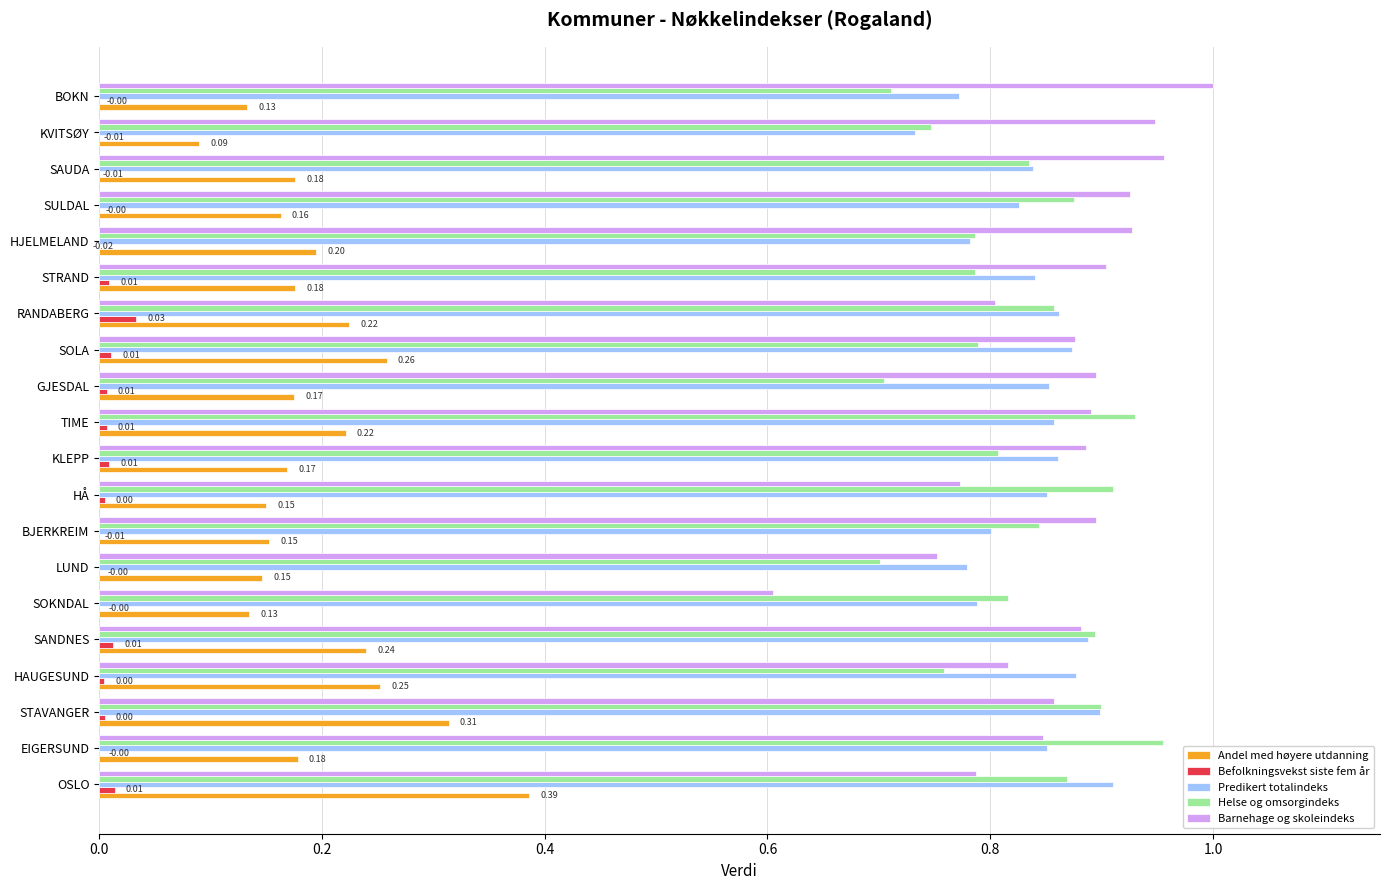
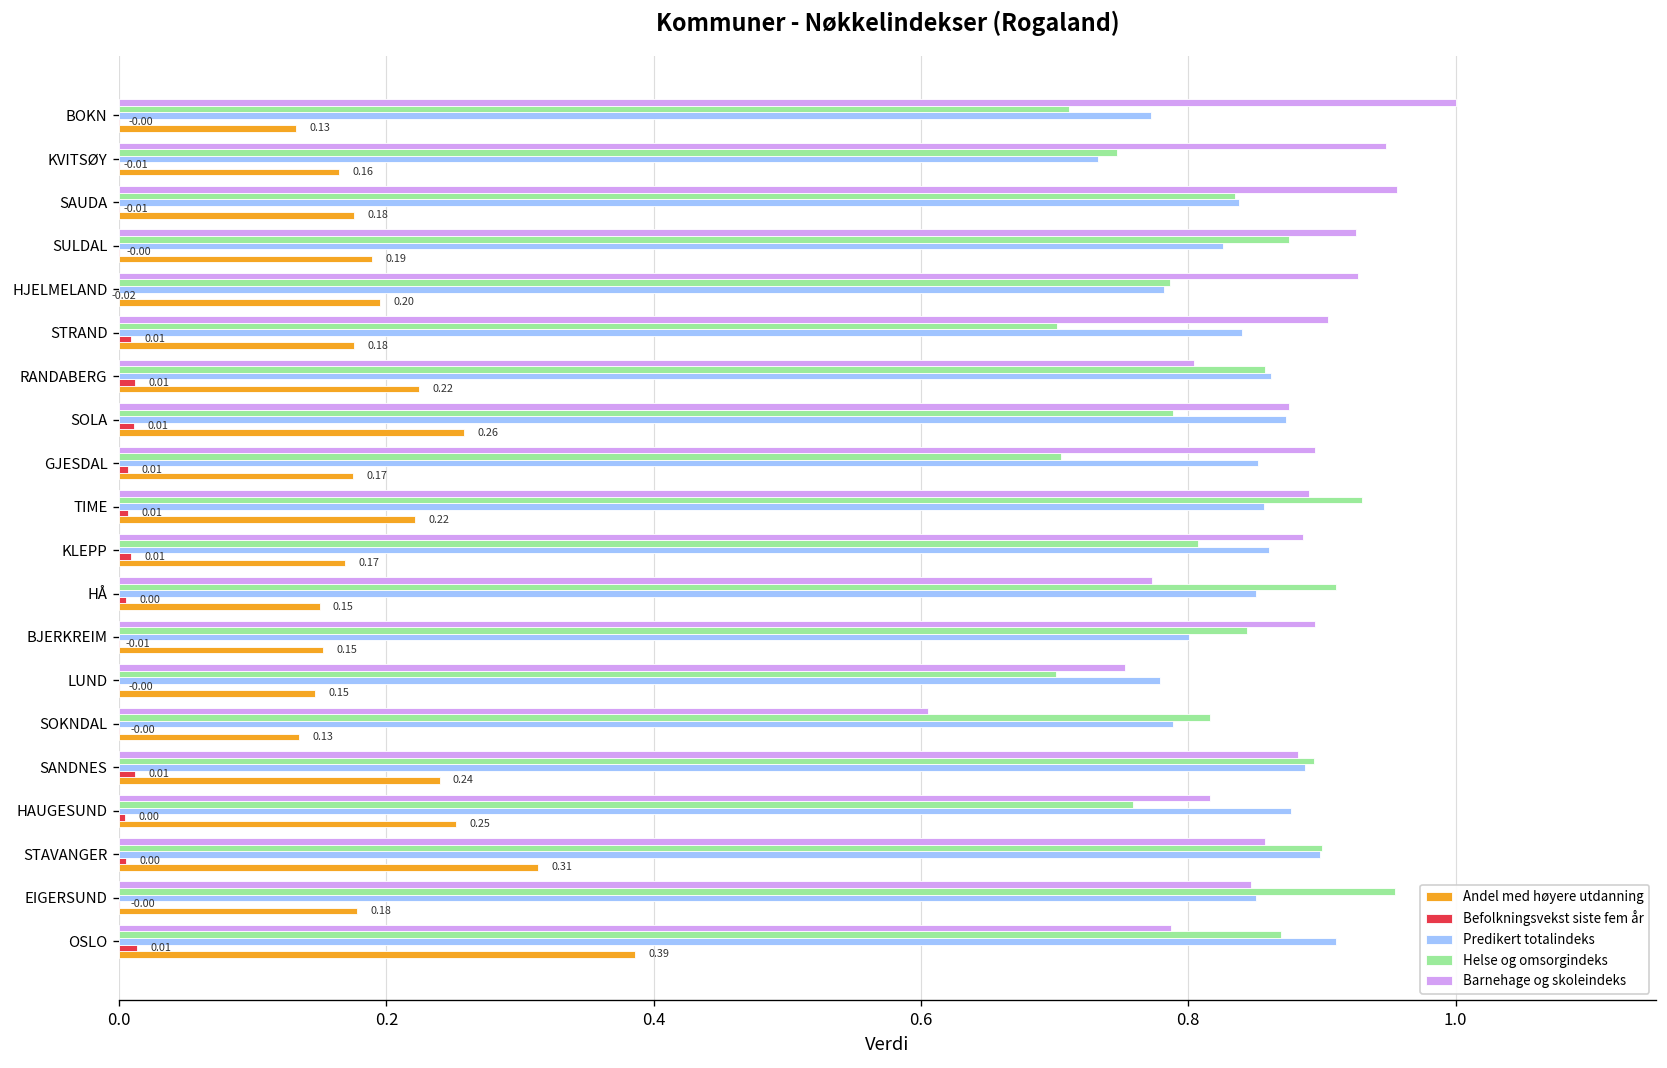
  {
    "Andel med høyere utdanning": {
      "BOKN": 0.13,
-     "KVITSØY": 0.09,
+     "KVITSØY": 0.16,
      "SAUDA": 0.18,
-     "SULDAL": 0.16,
+     "SULDAL": 0.19,
      "HJELMELAND": 0.20,
      "STRAND": 0.18,
      "RANDABERG": 0.22,
      "SOLA": 0.26,
      "GJESDAL": 0.17,
      "TIME": 0.22,
      "KLEPP": 0.17,
      "HÅ": 0.15,
      "BJERKREIM": 0.15,
      "LUND": 0.15,
      "SOKNDAL": 0.13,
      "SANDNES": 0.24,
      "HAUGESUND": 0.25,
      "STAVANGER": 0.31,
      "EIGERSUND": 0.18,
      "OSLO": 0.39
    },
    "Befolkningsvekst siste fem år": {
      "STRAND": 0.01,
-     "RANDABERG": 0.03,
+     "RANDABERG": 0.01,
      "SOLA": 0.01,
      "GJESDAL": 0.01,
      "TIME": 0.01,
      "KLEPP": 0.01,
      "HÅ": 0.00,
      "SOKNDAL": -0.00,
      "SANDNES": 0.01,
      "HAUGESUND": 0.00,
      "STAVANGER": 0.00,
      "EIGERSUND": -0.00,
      "OSLO": 0.01
    },
    "Predikert totalindeks": {
      "BOKN": 0.772,
      "KVITSØY": 0.733,
      "SAUDA": 0.838,
      "SULDAL": 0.826,
      "HJELMELAND": 0.782,
      "STRAND": 0.840,
      "RANDABERG": 0.862,
      "SOLA": 0.873,
      "GJESDAL": 0.853,
      "TIME": 0.857,
      "KLEPP": 0.861,
      "HÅ": 0.851,
      "BJERKREIM": 0.800,
      "LUND": 0.779,
      "SOKNDAL": 0.788,
      "SANDNES": 0.888,
      "HAUGESUND": 0.877,
      "STAVANGER": 0.898,
      "EIGERSUND": 0.851,
      "OSLO": 0.910
    },
    "Helse og omsorgindeks": {
      "BOKN": 0.711,
      "KVITSØY": 0.747,
      "SAUDA": 0.835,
      "SULDAL": 0.875,
      "HJELMELAND": 0.786,
-     "STRAND": 0.787,
+     "STRAND": 0.702,
      "RANDABERG": 0.857,
      "SOLA": 0.789,
      "GJESDAL": 0.705,
      "TIME": 0.930,
      "KLEPP": 0.807,
      "HÅ": 0.910,
      "BJERKREIM": 0.844,
      "LUND": 0.701,
      "SOKNDAL": 0.816,
      "SANDNES": 0.894,
      "HAUGESUND": 0.759,
      "STAVANGER": 0.900,
      "EIGERSUND": 0.955,
      "OSLO": 0.869
    },
    "Barnehage og skoleindeks": {
      "BOKN": 1.000,
      "KVITSØY": 0.948,
      "SAUDA": 0.956,
      "SULDAL": 0.926,
      "HJELMELAND": 0.927,
      "STRAND": 0.904,
      "RANDABERG": 0.804,
      "SOLA": 0.876,
      "GJESDAL": 0.895,
      "TIME": 0.890,
      "KLEPP": 0.886,
      "HÅ": 0.773,
      "BJERKREIM": 0.895,
      "LUND": 0.753,
      "SOKNDAL": 0.605,
      "SANDNES": 0.882,
      "HAUGESUND": 0.816,
      "STAVANGER": 0.858,
      "EIGERSUND": 0.847,
      "OSLO": 0.787
    }
  }
